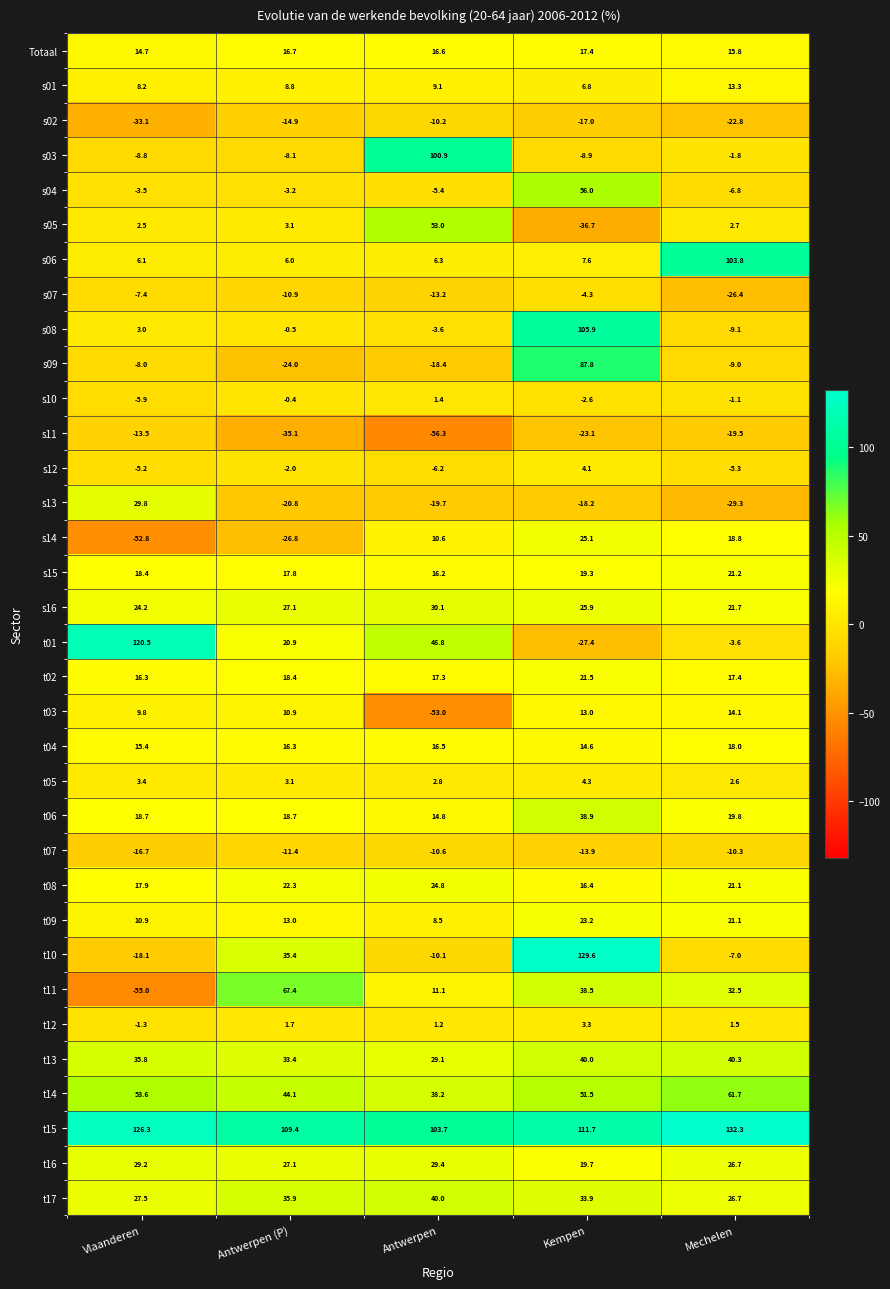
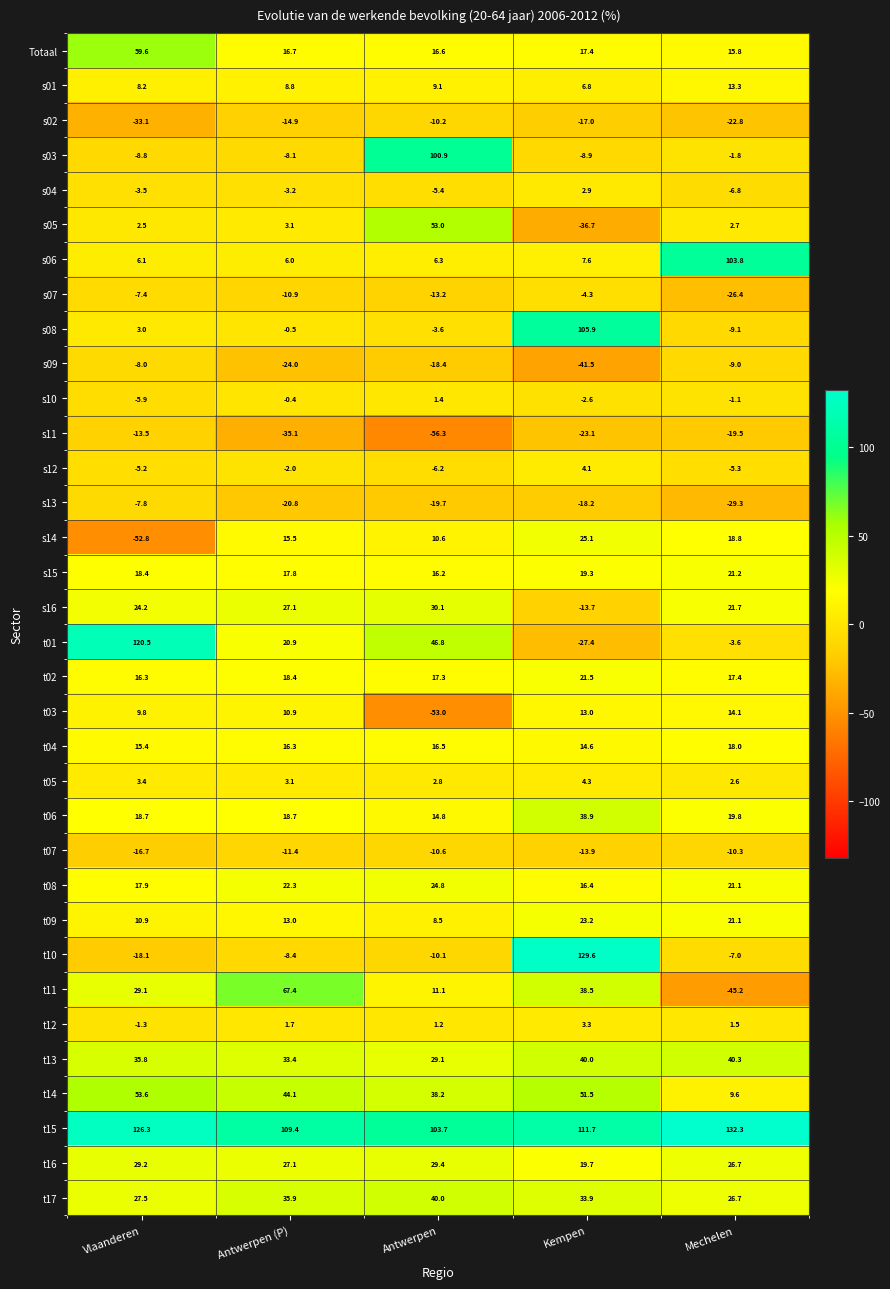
  {
    "Totaal": {
-     "Vlaanderen": 14.7,
+     "Vlaanderen": 59.6,
      "Antwerpen (P)": 16.7,
      "Antwerpen": 16.6,
      "Kempen": 17.4,
      "Mechelen": 15.8
    },
    "s01": {
      "Vlaanderen": 8.2,
      "Antwerpen (P)": 8.8,
      "Antwerpen": 9.1,
      "Kempen": 6.8,
      "Mechelen": 13.3
    },
    "s02": {
      "Vlaanderen": -33.1,
      "Antwerpen (P)": -14.9,
      "Antwerpen": -10.2,
      "Kempen": -17.0,
      "Mechelen": -22.8
    },
    "s03": {
      "Vlaanderen": -8.8,
      "Antwerpen (P)": -8.1,
      "Antwerpen": 100.9,
      "Kempen": -8.9,
      "Mechelen": -1.8
    },
    "s04": {
      "Vlaanderen": -3.5,
      "Antwerpen (P)": -3.2,
      "Antwerpen": -5.4,
-     "Kempen": 56.0,
+     "Kempen": 2.9,
      "Mechelen": -6.8
    },
    "s05": {
      "Vlaanderen": 2.5,
      "Antwerpen (P)": 3.1,
      "Antwerpen": 53.0,
      "Kempen": -36.7,
      "Mechelen": 2.7
    },
    "s06": {
      "Vlaanderen": 6.1,
      "Antwerpen (P)": 6.0,
      "Antwerpen": 6.3,
      "Kempen": 7.6,
      "Mechelen": 103.8
    },
    "s07": {
      "Vlaanderen": -7.4,
      "Antwerpen (P)": -10.9,
      "Antwerpen": -13.2,
      "Kempen": -4.3,
      "Mechelen": -26.4
    },
    "s08": {
      "Vlaanderen": 3.0,
      "Antwerpen (P)": -0.5,
      "Antwerpen": -3.6,
      "Kempen": 105.9,
      "Mechelen": -9.1
    },
    "s09": {
      "Vlaanderen": -8.0,
      "Antwerpen (P)": -24.0,
      "Antwerpen": -18.4,
-     "Kempen": 87.8,
+     "Kempen": -41.5,
      "Mechelen": -9.0
    },
    "s10": {
      "Vlaanderen": -5.9,
      "Antwerpen (P)": -0.4,
      "Antwerpen": 1.4,
      "Kempen": -2.6,
      "Mechelen": -1.1
    },
    "s11": {
      "Vlaanderen": -13.5,
      "Antwerpen (P)": -35.1,
      "Antwerpen": -56.3,
      "Kempen": -23.1,
      "Mechelen": -19.5
    },
    "s12": {
      "Vlaanderen": -5.2,
      "Antwerpen (P)": -2.0,
      "Antwerpen": -6.2,
      "Kempen": 4.1,
      "Mechelen": -5.3
    },
    "s13": {
-     "Vlaanderen": 29.8,
+     "Vlaanderen": -7.8,
      "Antwerpen (P)": -20.8,
      "Antwerpen": -19.7,
      "Kempen": -18.2,
      "Mechelen": -29.3
    },
    "s14": {
      "Vlaanderen": -52.8,
-     "Antwerpen (P)": -26.8,
+     "Antwerpen (P)": 15.5,
      "Antwerpen": 10.6,
      "Kempen": 25.1,
      "Mechelen": 18.8
    },
    "s15": {
      "Vlaanderen": 18.4,
      "Antwerpen (P)": 17.8,
      "Antwerpen": 16.2,
      "Kempen": 19.3,
      "Mechelen": 21.2
    },
    "s16": {
      "Vlaanderen": 24.2,
      "Antwerpen (P)": 27.1,
      "Antwerpen": 30.1,
-     "Kempen": 25.9,
+     "Kempen": -13.7,
      "Mechelen": 21.7
    },
    "t01": {
      "Vlaanderen": 120.5,
      "Antwerpen (P)": 20.9,
      "Antwerpen": 46.8,
      "Kempen": -27.4,
      "Mechelen": -3.6
    },
    "t02": {
      "Vlaanderen": 16.3,
      "Antwerpen (P)": 18.4,
      "Antwerpen": 17.3,
      "Kempen": 21.5,
      "Mechelen": 17.4
    },
    "t03": {
      "Vlaanderen": 9.8,
      "Antwerpen (P)": 10.9,
      "Antwerpen": -53.0,
      "Kempen": 13.0,
      "Mechelen": 14.1
    },
    "t04": {
      "Vlaanderen": 15.4,
      "Antwerpen (P)": 16.3,
      "Antwerpen": 16.5,
      "Kempen": 14.6,
      "Mechelen": 18.0
    },
    "t05": {
      "Vlaanderen": 3.4,
      "Antwerpen (P)": 3.1,
      "Antwerpen": 2.8,
      "Kempen": 4.3,
      "Mechelen": 2.6
    },
    "t06": {
      "Vlaanderen": 18.7,
      "Antwerpen (P)": 18.7,
      "Antwerpen": 14.8,
      "Kempen": 38.9,
      "Mechelen": 19.8
    },
    "t07": {
      "Vlaanderen": -16.7,
      "Antwerpen (P)": -11.4,
      "Antwerpen": -10.6,
      "Kempen": -13.9,
      "Mechelen": -10.3
    },
    "t08": {
      "Vlaanderen": 17.9,
      "Antwerpen (P)": 22.3,
      "Antwerpen": 24.8,
      "Kempen": 16.4,
      "Mechelen": 21.1
    },
    "t09": {
      "Vlaanderen": 10.9,
      "Antwerpen (P)": 13.0,
      "Antwerpen": 8.5,
      "Kempen": 23.2,
      "Mechelen": 21.1
    },
    "t10": {
      "Vlaanderen": -18.1,
-     "Antwerpen (P)": 35.4,
+     "Antwerpen (P)": -8.4,
      "Antwerpen": -10.1,
      "Kempen": 129.6,
      "Mechelen": -7.0
    },
    "t11": {
-     "Vlaanderen": -55.0,
+     "Vlaanderen": 29.1,
      "Antwerpen (P)": 67.4,
      "Antwerpen": 11.1,
      "Kempen": 38.5,
-     "Mechelen": 32.5
+     "Mechelen": -45.2
    },
    "t12": {
      "Vlaanderen": -1.3,
      "Antwerpen (P)": 1.7,
      "Antwerpen": 1.2,
      "Kempen": 3.3,
      "Mechelen": 1.5
    },
    "t13": {
      "Vlaanderen": 35.8,
      "Antwerpen (P)": 33.4,
      "Antwerpen": 29.1,
      "Kempen": 40.0,
      "Mechelen": 40.3
    },
    "t14": {
      "Vlaanderen": 53.6,
      "Antwerpen (P)": 44.1,
      "Antwerpen": 38.2,
      "Kempen": 51.5,
-     "Mechelen": 61.7
+     "Mechelen": 9.6
    },
    "t15": {
      "Vlaanderen": 126.3,
      "Antwerpen (P)": 109.4,
      "Antwerpen": 103.7,
      "Kempen": 111.7,
      "Mechelen": 132.3
    },
    "t16": {
      "Vlaanderen": 29.2,
      "Antwerpen (P)": 27.1,
      "Antwerpen": 29.4,
      "Kempen": 19.7,
      "Mechelen": 26.7
    },
    "t17": {
      "Vlaanderen": 27.5,
      "Antwerpen (P)": 35.9,
      "Antwerpen": 40.0,
      "Kempen": 33.9,
      "Mechelen": 26.7
    }
  }
